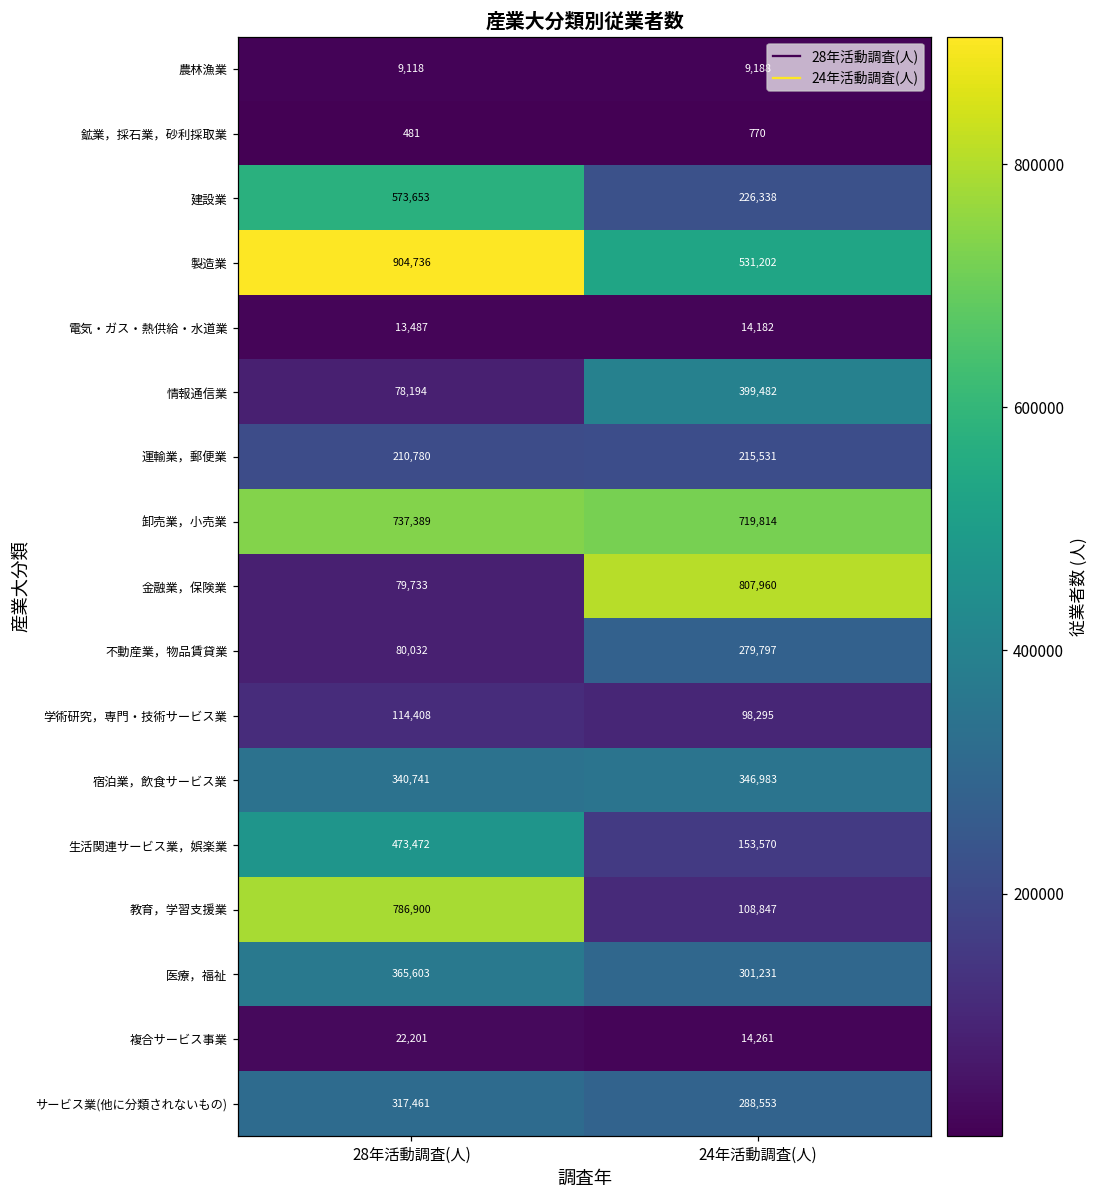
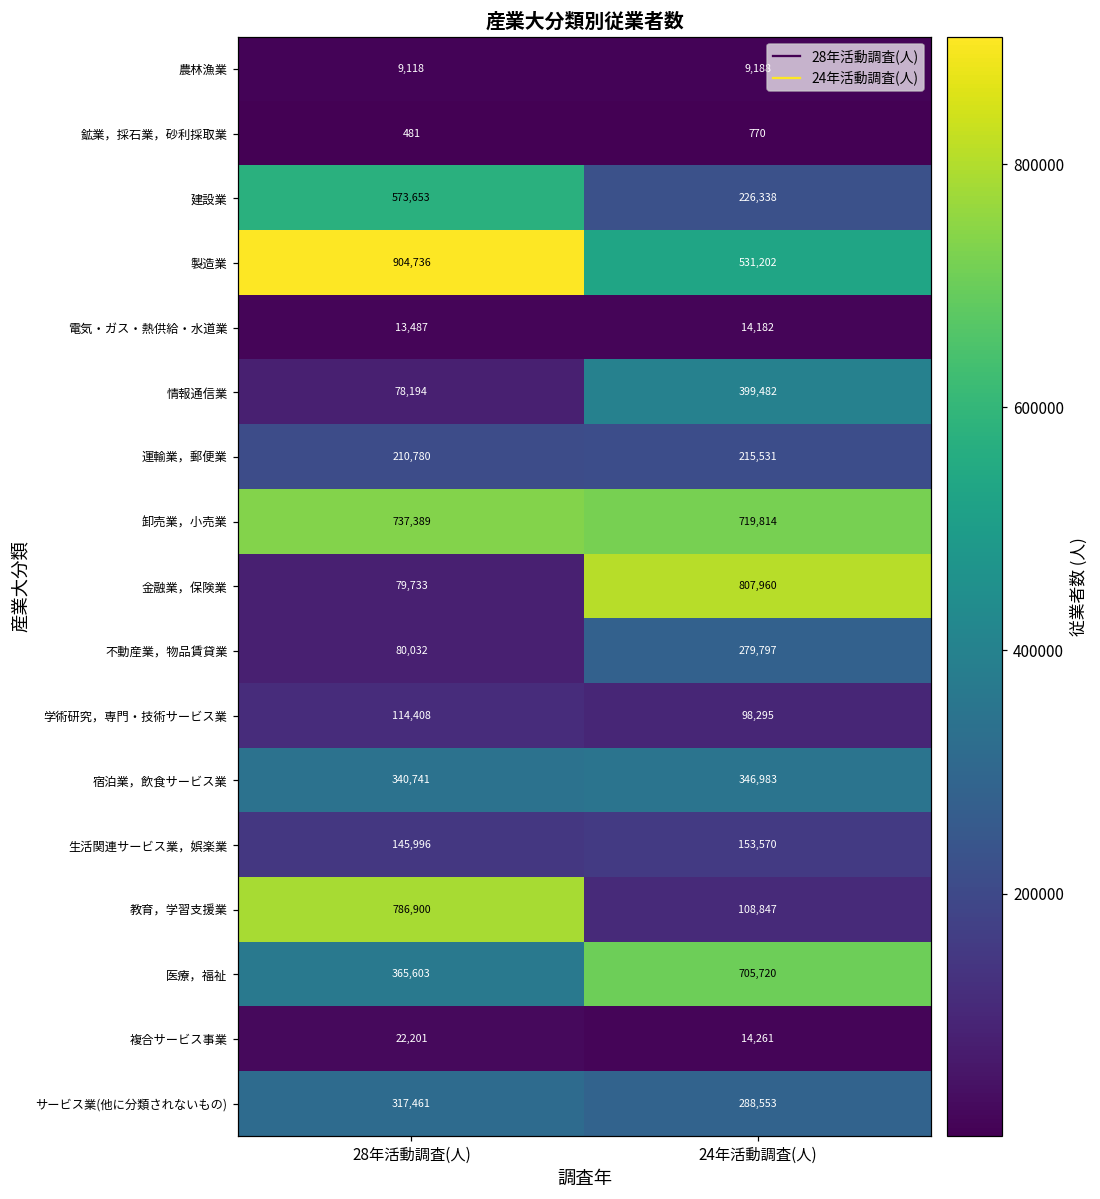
  {
    "農林漁業": {
      "28年活動調査(人)": "9,118"
    },
    "鉱業，採石業，砂利採取業": {
      "28年活動調査(人)": "481",
      "24年活動調査(人)": "770"
    },
    "建設業": {
      "28年活動調査(人)": "573,653",
      "24年活動調査(人)": "226,338"
    },
    "製造業": {
      "28年活動調査(人)": "904,736",
      "24年活動調査(人)": "531,202"
    },
    "電気・ガス・熱供給・水道業": {
      "28年活動調査(人)": "13,487",
      "24年活動調査(人)": "14,182"
    },
    "情報通信業": {
      "28年活動調査(人)": "78,194",
      "24年活動調査(人)": "399,482"
    },
    "運輸業，郵便業": {
      "28年活動調査(人)": "210,780",
      "24年活動調査(人)": "215,531"
    },
    "卸売業，小売業": {
      "28年活動調査(人)": "737,389",
      "24年活動調査(人)": "719,814"
    },
    "金融業，保険業": {
      "28年活動調査(人)": "79,733",
      "24年活動調査(人)": "807,960"
    },
    "不動産業，物品賃貸業": {
      "28年活動調査(人)": "80,032",
      "24年活動調査(人)": "279,797"
    },
    "学術研究，専門・技術サービス業": {
      "28年活動調査(人)": "114,408",
      "24年活動調査(人)": "98,295"
    },
    "宿泊業，飲食サービス業": {
      "28年活動調査(人)": "340,741",
      "24年活動調査(人)": "346,983"
    },
    "生活関連サービス業，娯楽業": {
-     "28年活動調査(人)": "473,472",
+     "28年活動調査(人)": "145,996",
      "24年活動調査(人)": "153,570"
    },
    "教育，学習支援業": {
      "28年活動調査(人)": "786,900",
      "24年活動調査(人)": "108,847"
    },
    "医療，福祉": {
      "28年活動調査(人)": "365,603",
-     "24年活動調査(人)": "301,231"
+     "24年活動調査(人)": "705,720"
    },
    "複合サービス事業": {
      "28年活動調査(人)": "22,201",
      "24年活動調査(人)": "14,261"
    },
    "サービス業(他に分類されないもの)": {
      "28年活動調査(人)": "317,461",
      "24年活動調査(人)": "288,553"
    }
  }
